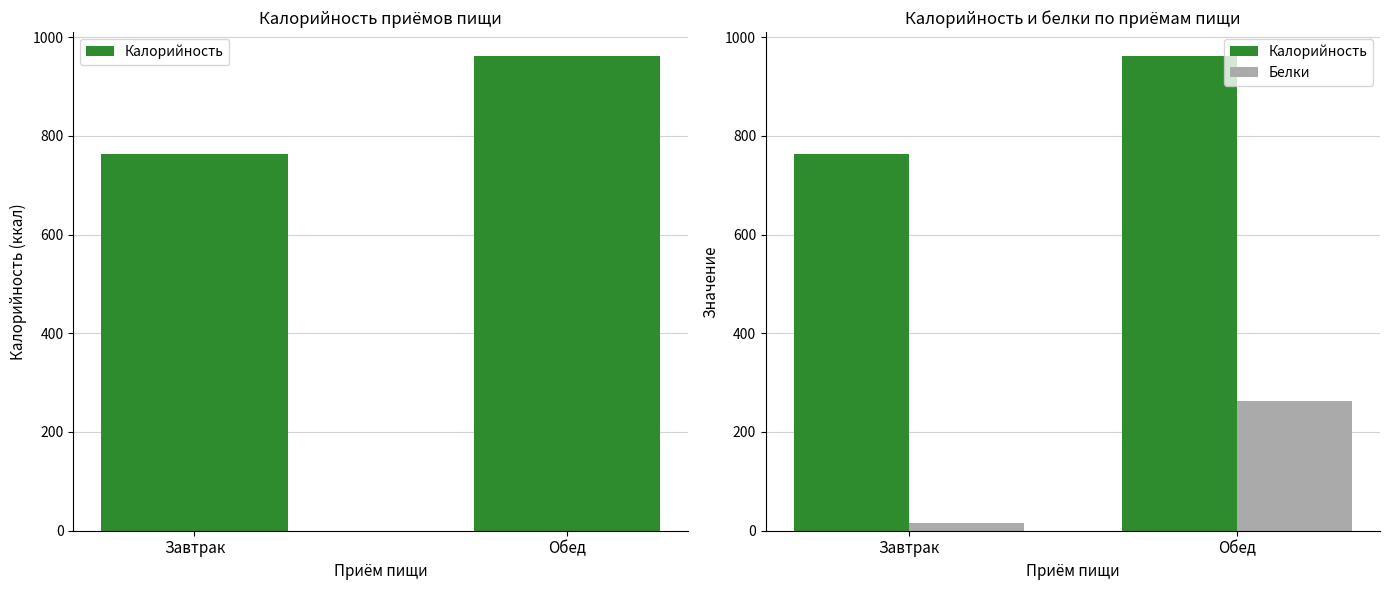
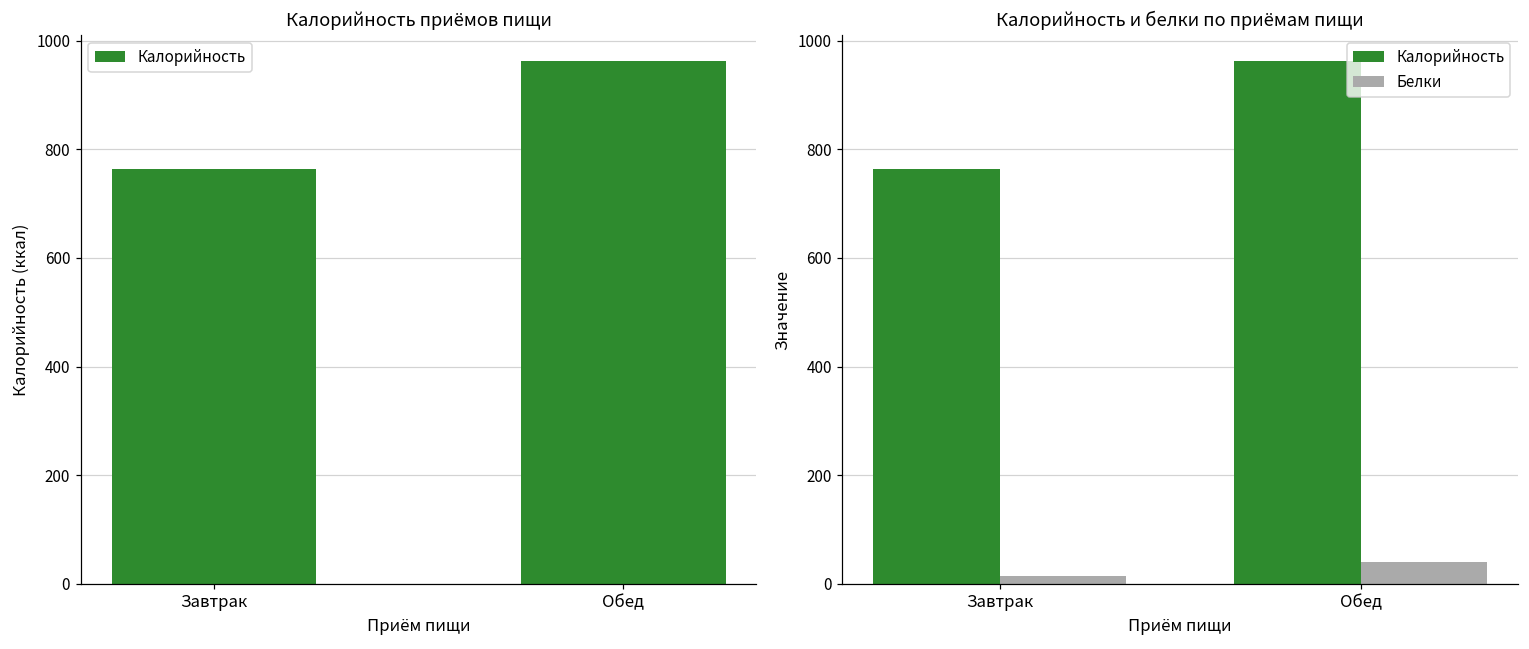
  {
    "Калорийность приёмов пищи": {
      "Завтрак": 760,
      "Обед": 960
    },
    "Калорийность и белки по приёмам пищи": {
      "Калорийность": {
        "Завтрак": 760,
        "Обед": 960
      },
      "Белки": {
        "Завтрак": 20,
-       "Обед": 260
+       "Обед": 40
      }
    }
  }
